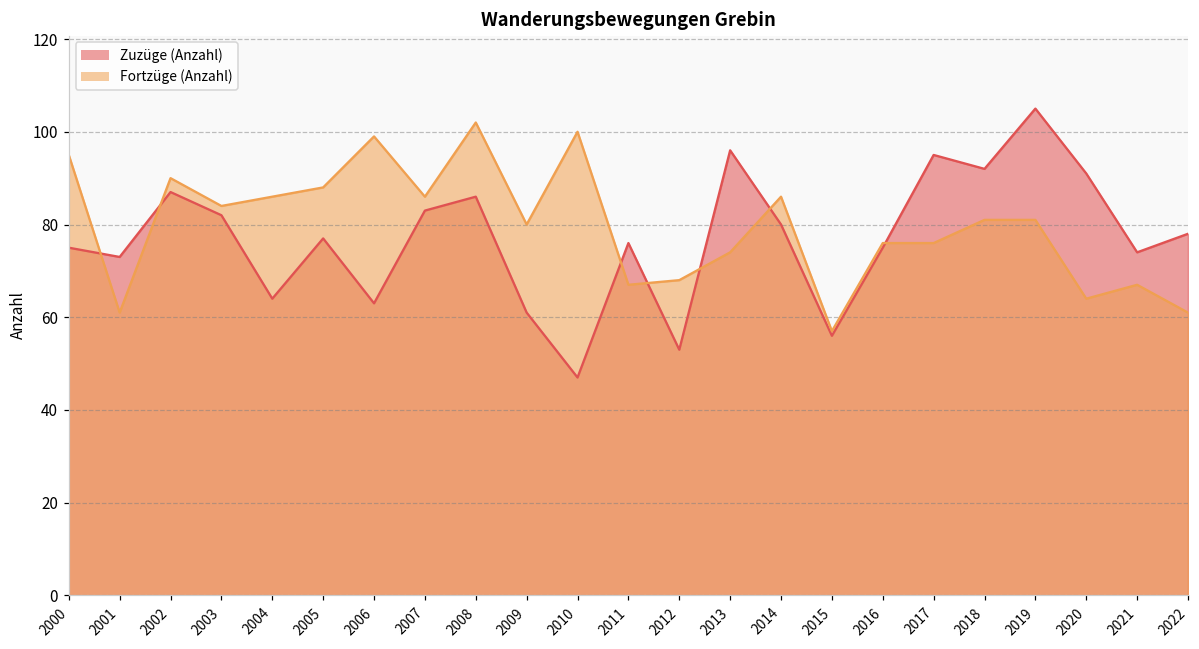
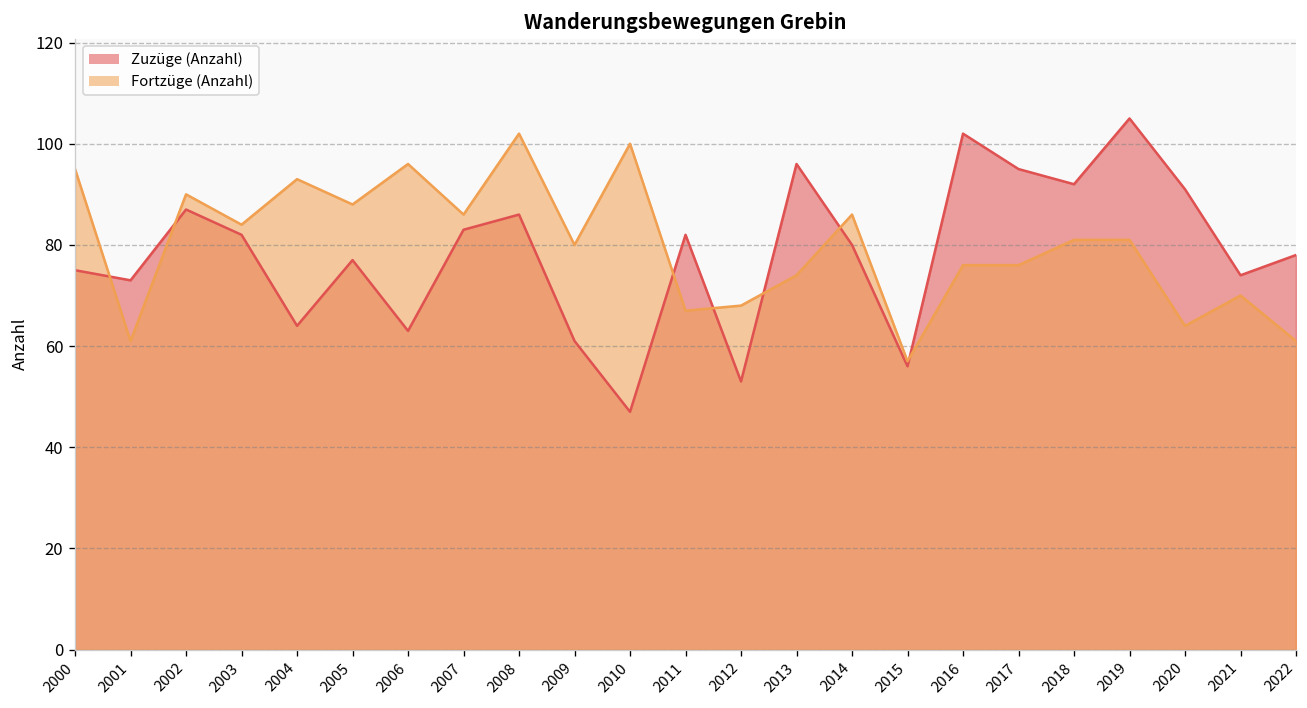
  {
    "Zuzüge (Anzahl)": {
      "2000": 75,
      "2001": 73,
      "2002": 87,
      "2003": 82,
      "2004": 64,
      "2005": 77,
      "2006": 63,
      "2007": 83,
      "2008": 86,
      "2009": 61,
      "2010": 47,
-     "2011": 76,
+     "2011": 82,
      "2012": 53,
      "2013": 96,
      "2014": 80,
      "2015": 56,
-     "2016": 75,
+     "2016": 102,
      "2017": 95,
      "2018": 92,
      "2019": 105,
      "2020": 91,
      "2021": 74,
      "2022": 78
    },
    "Fortzüge (Anzahl)": {
      "2000": 95,
      "2001": 61,
      "2002": 90,
      "2003": 84,
-     "2004": 86,
+     "2004": 93,
      "2005": 88,
-     "2006": 99,
+     "2006": 96,
      "2007": 86,
      "2008": 102,
      "2009": 80,
      "2010": 100,
      "2011": 67,
      "2012": 68,
      "2013": 74,
      "2014": 86,
      "2015": 57,
      "2016": 76,
      "2017": 76,
      "2018": 81,
      "2019": 81,
      "2020": 64,
-     "2021": 67,
+     "2021": 70,
      "2022": 61
    }
  }
